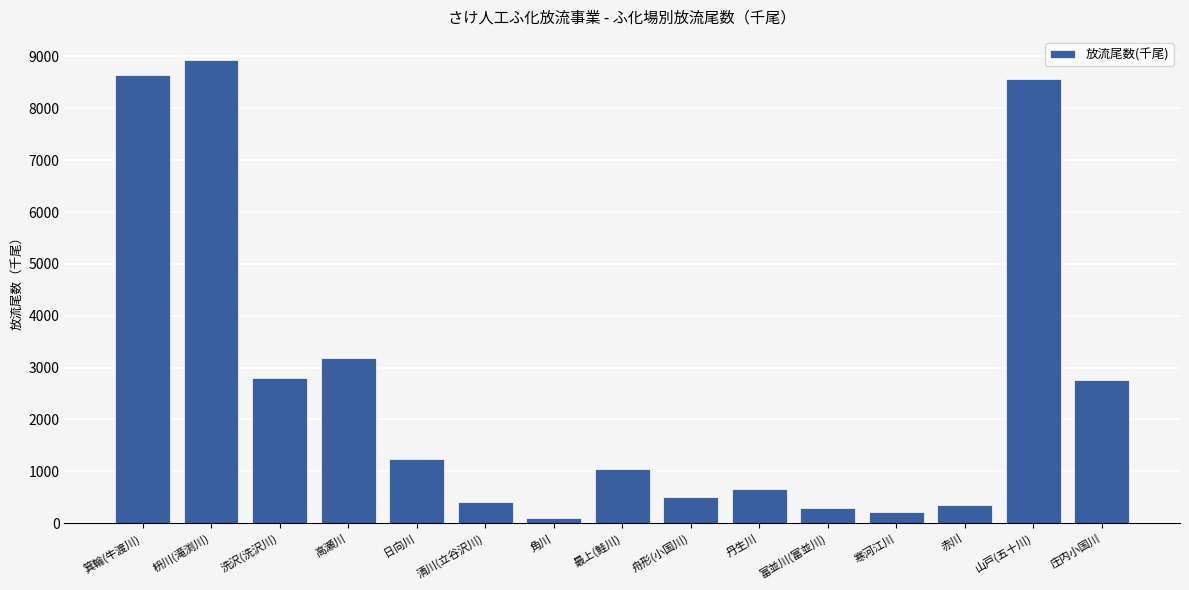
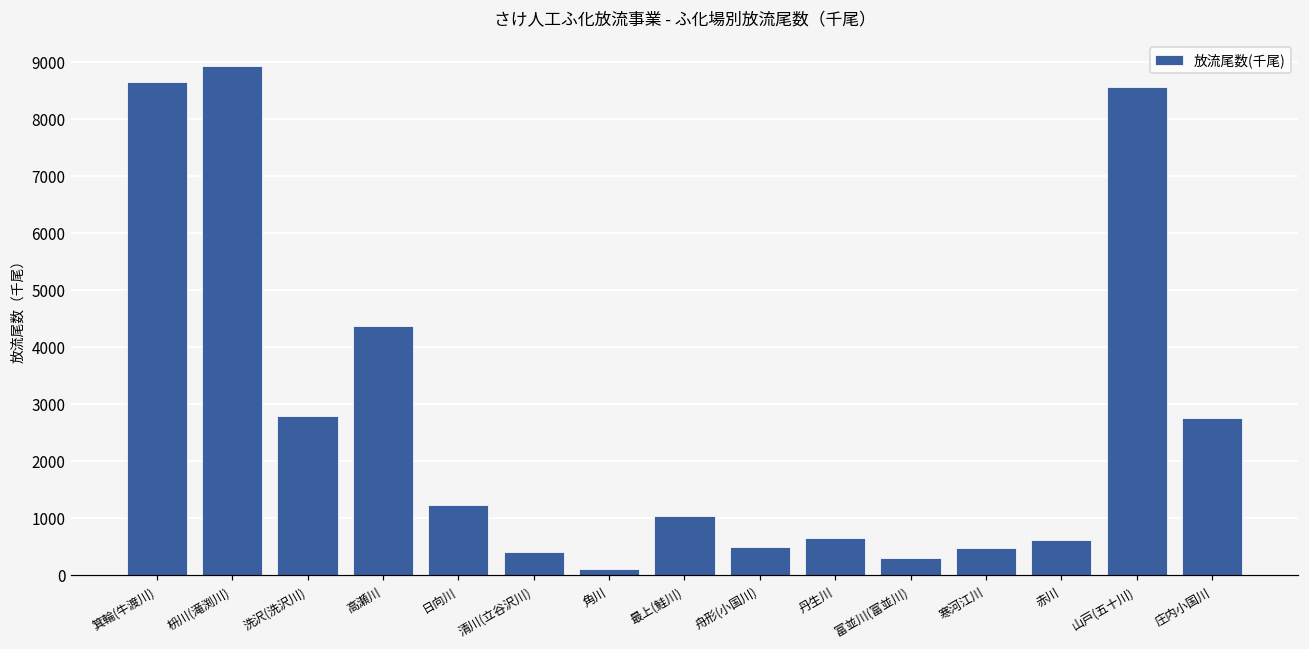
  {
    "箕輪(牛渡川)": 8700,
    "枡川(滝渕川)": 8900,
    "洗沢(洗沢川)": 2800,
-   "高瀬川": 3200,
+   "高瀬川": 4400,
    "日向川": 1200,
    "清川(立谷沢川)": 400,
    "角川": 100,
    "最上(鮭川)": 1000,
    "舟形(小国川)": 500,
    "丹生川": 600,
    "富並川(富並川)": 300,
-   "寒河江川": 200,
-   "赤川": 400,
+   "寒河江川": 500,
+   "赤川": 600,
    "山戸(五十川)": 8600,
    "庄内小国川": 2800
  }
